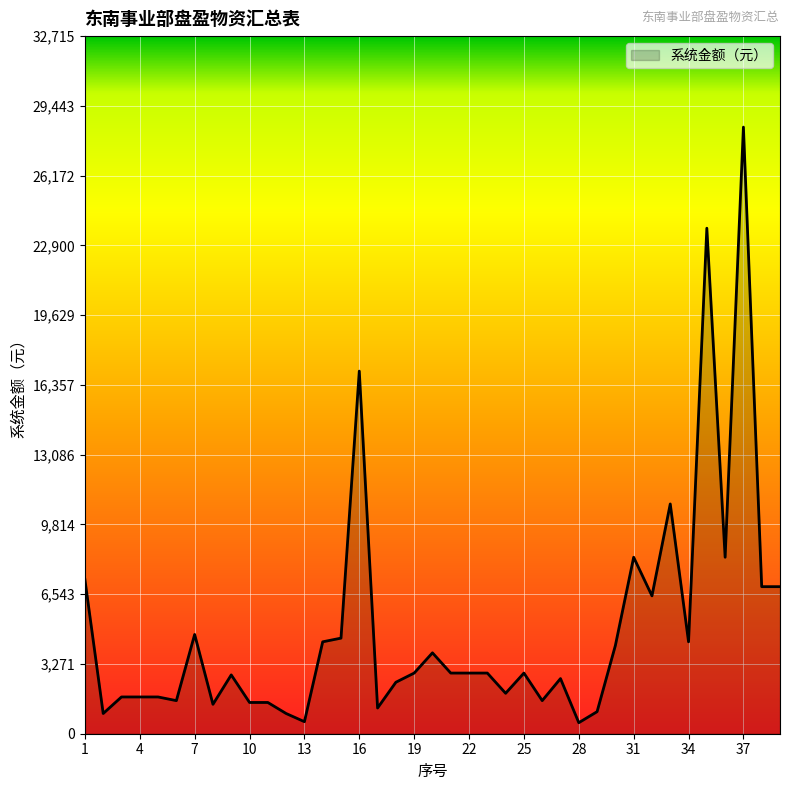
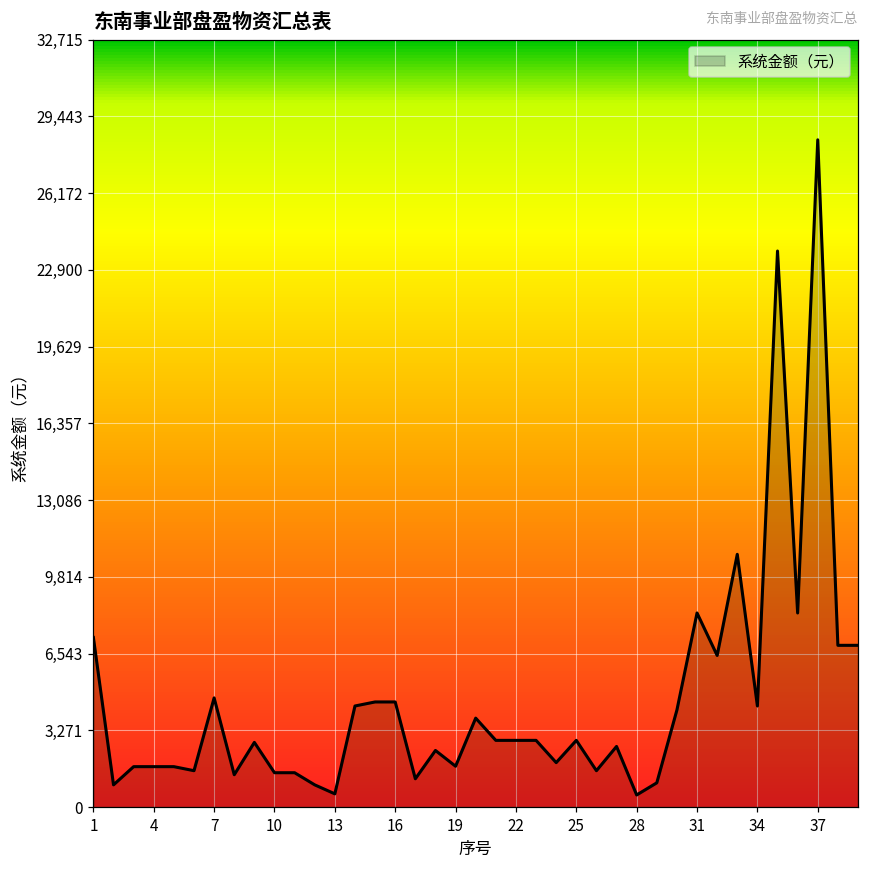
  {
    "1": "7,200",
    "4": "1,700",
    "7": "4,700",
    "10": "1,500",
    "13": "600",
-   "16": "17,000",
-   "19": "2,800",
+   "16": "4,500",
+   "19": "1,700",
    "22": "2,800",
    "25": "2,800",
    "28": "500",
    "31": "8,300",
    "34": "4,300",
    "37": "28,400"
  }
